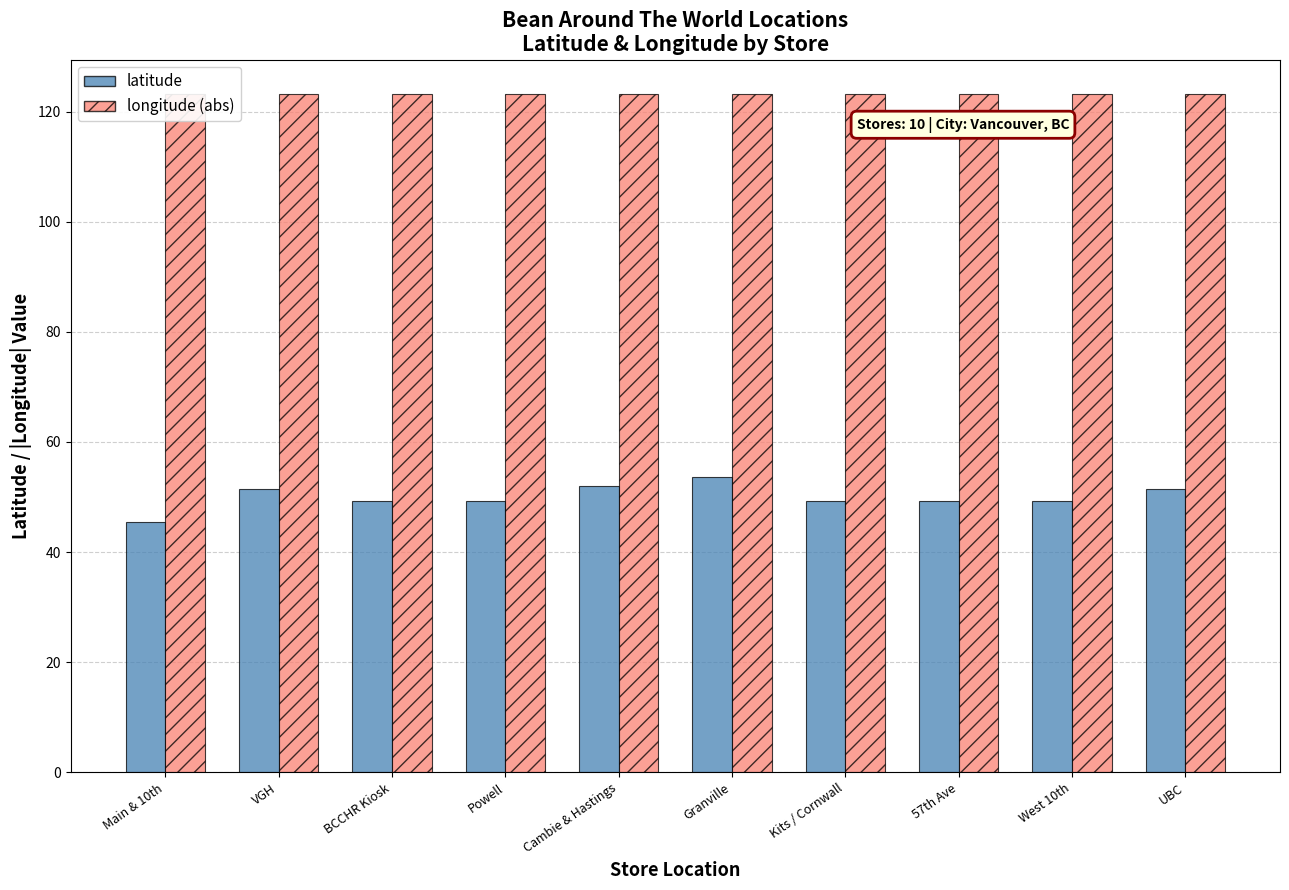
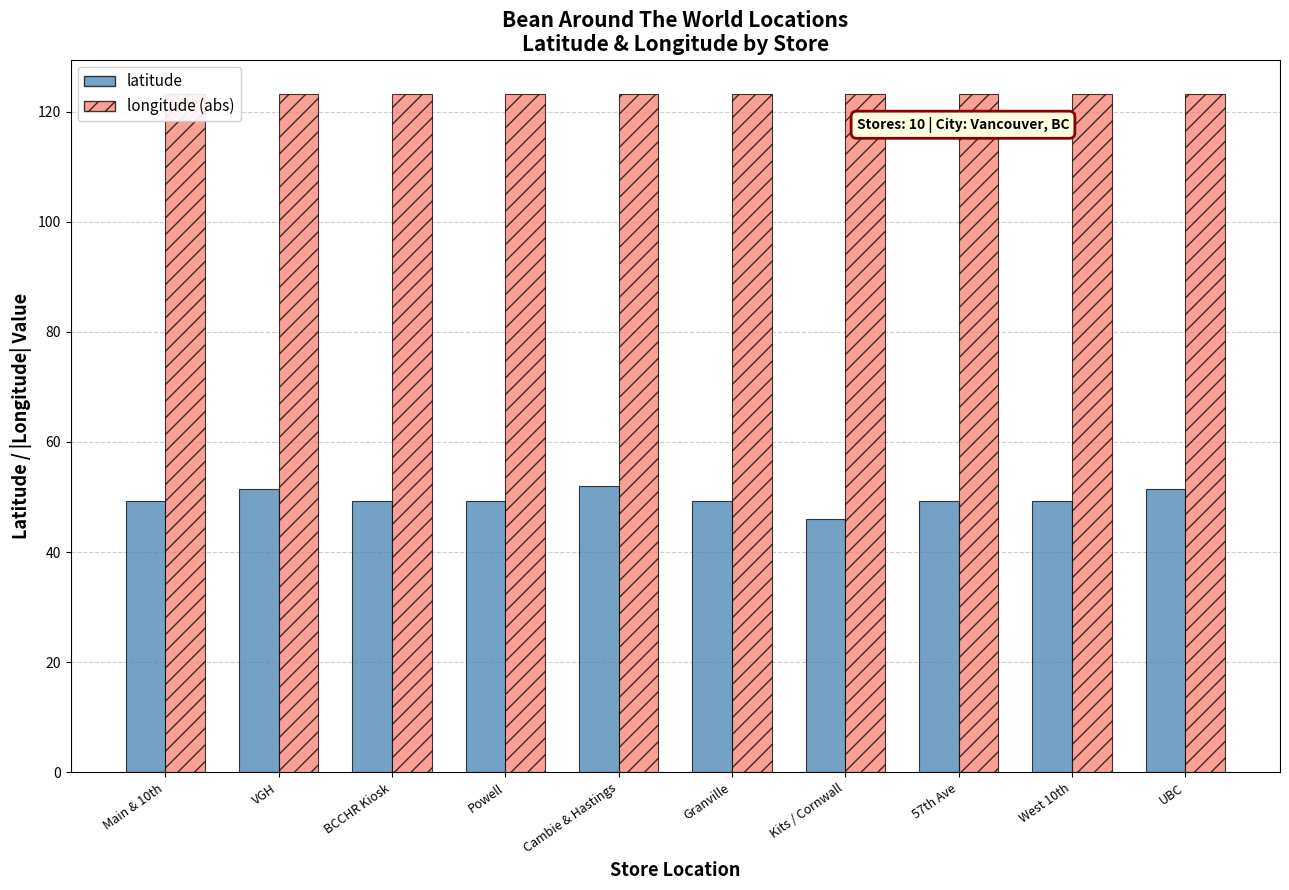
  {
    "latitude": {
-     "Main & 10th": 45,
+     "Main & 10th": 49,
      "VGH": 51,
      "BCCHR Kiosk": 49,
      "Powell": 49,
      "Cambie & Hastings": 52,
-     "Granville": 54,
-     "Kits / Cornwall": 49,
+     "Granville": 49,
+     "Kits / Cornwall": 46,
      "57th Ave": 49,
      "West 10th": 49,
      "UBC": 51
    },
    "longitude (abs)": {
      "VGH": 123,
      "BCCHR Kiosk": 123,
      "Powell": 123,
      "Cambie & Hastings": 123,
      "Granville": 123,
      "Kits / Cornwall": 123,
      "West 10th": 123,
      "UBC": 123
    }
  }
